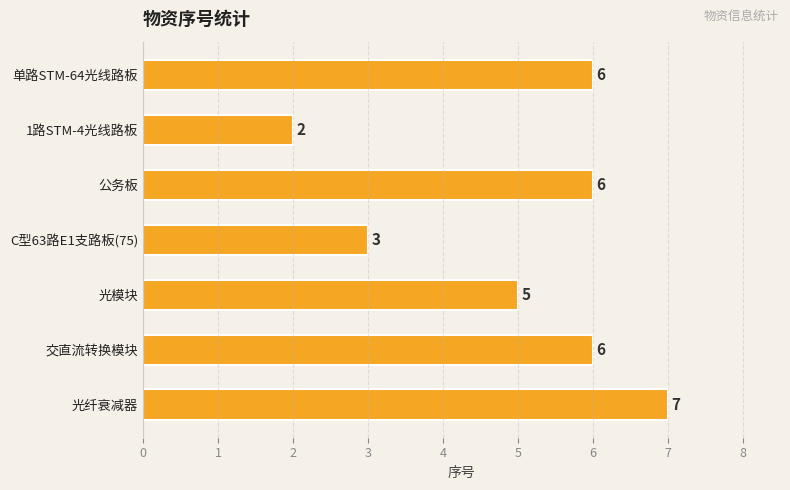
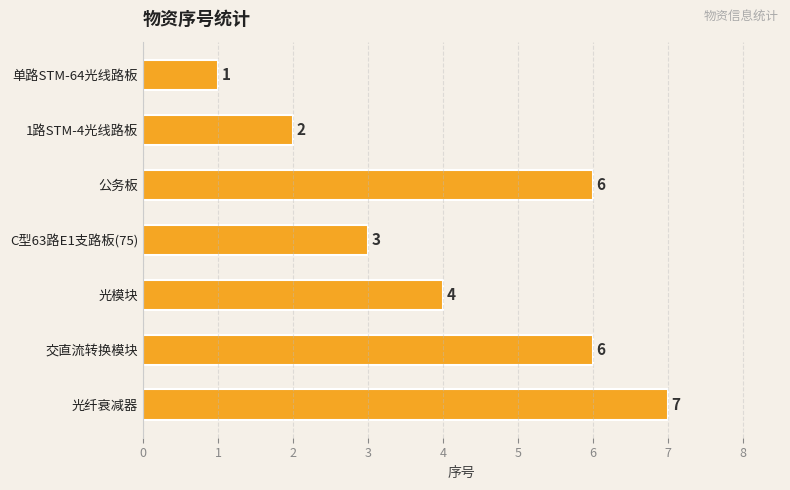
  {
-   "单路STM-64光线路板": 6,
+   "单路STM-64光线路板": 1,
    "1路STM-4光线路板": 2,
    "公务板": 6,
    "C型63路E1支路板(75)": 3,
-   "光模块": 5,
+   "光模块": 4,
    "交直流转换模块": 6,
    "光纤衰减器": 7
  }
